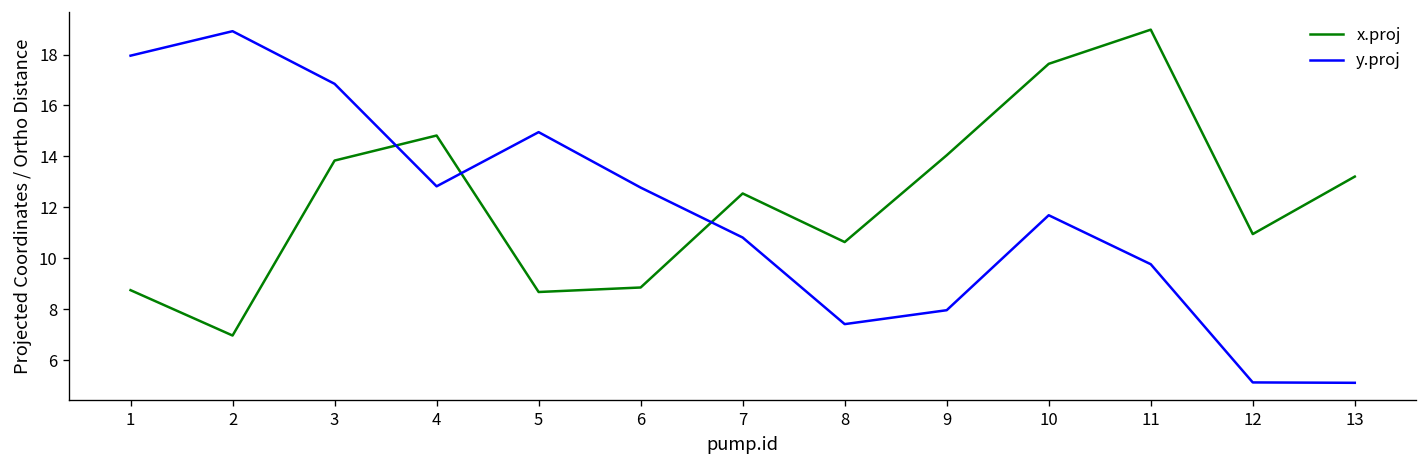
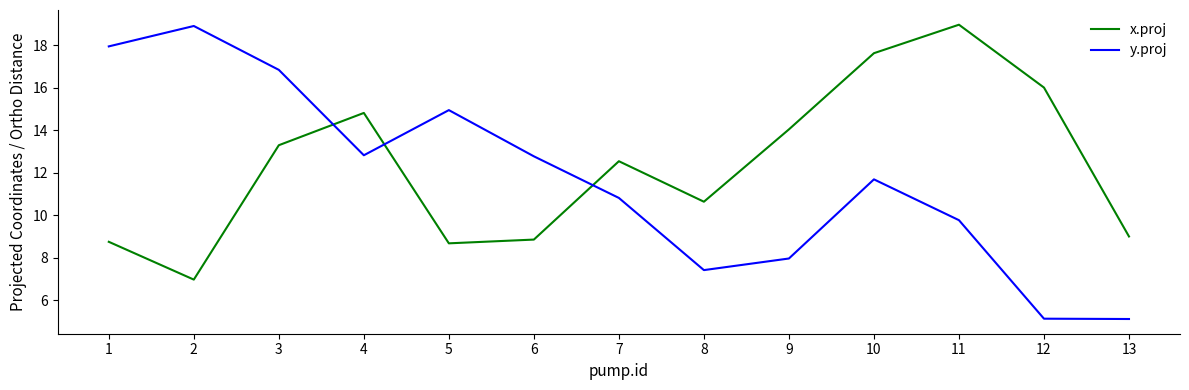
  {
    "x.proj": {
      "1": 8.7,
      "2": 7.0,
-     "3": 13.8,
+     "3": 13.3,
      "4": 14.8,
      "5": 8.7,
      "6": 8.9,
      "7": 12.5,
      "8": 10.6,
      "9": 14.0,
      "10": 17.6,
      "11": 19.0,
-     "12": 10.9,
-     "13": 13.2
+     "12": 16.0,
+     "13": 9.0
    },
    "y.proj": {
      "1": 18.0,
      "2": 18.9,
      "3": 16.8,
      "4": 12.8,
      "5": 15.0,
      "6": 12.8,
      "7": 10.8,
      "8": 7.4,
      "9": 8.0,
      "10": 11.7,
      "11": 9.8,
      "12": 5.1,
      "13": 5.1
    }
  }
